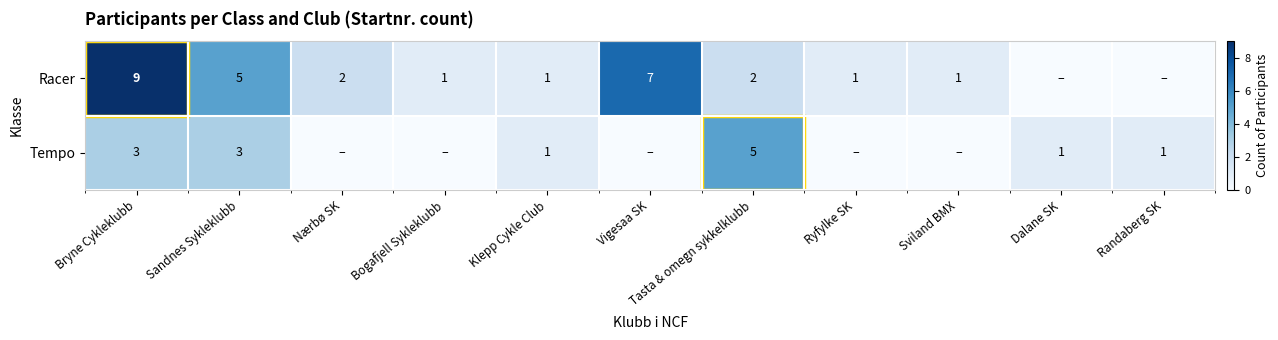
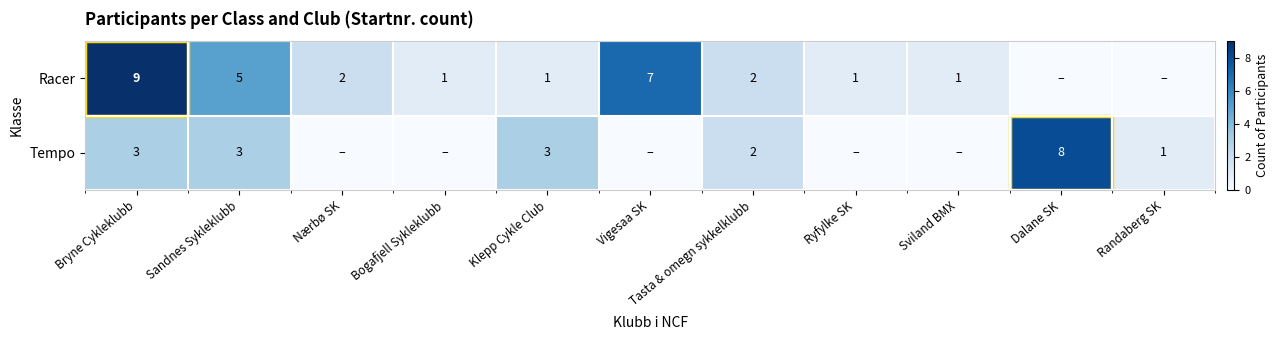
  {
    "Racer": {
      "Bryne Cykleklubb": 9,
      "Sandnes Sykleklubb": 5,
      "Nærbø SK": 2,
      "Bogafjell Sykleklubb": 1,
      "Klepp Cykle Club": 1,
      "Vigesaa SK": 7,
      "Tasta & omegn sykkelklubb": 2,
      "Ryfylke SK": 1,
      "Sviland BMX": 1
    },
    "Tempo": {
      "Bryne Cykleklubb": 3,
      "Sandnes Sykleklubb": 3,
-     "Klepp Cykle Club": 1,
-     "Tasta & omegn sykkelklubb": 5,
-     "Dalane SK": 1,
+     "Klepp Cykle Club": 3,
+     "Tasta & omegn sykkelklubb": 2,
+     "Dalane SK": 8,
      "Randaberg SK": 1
    }
  }
